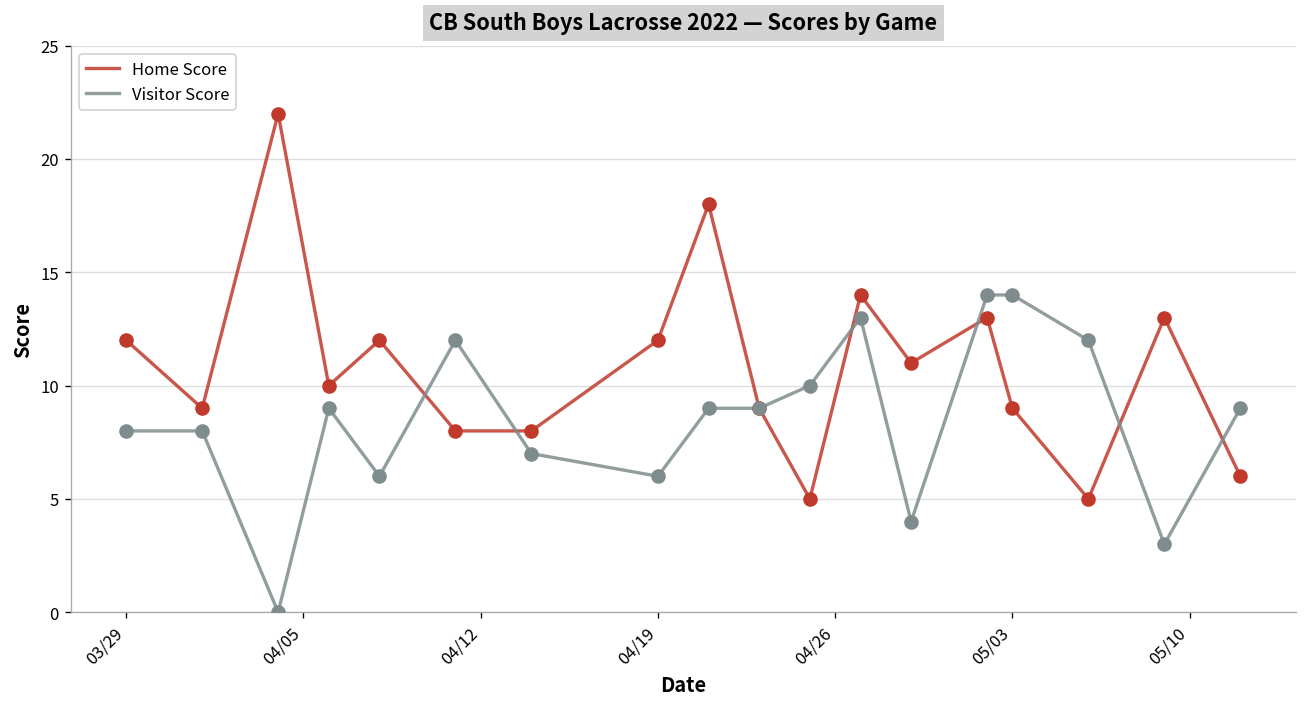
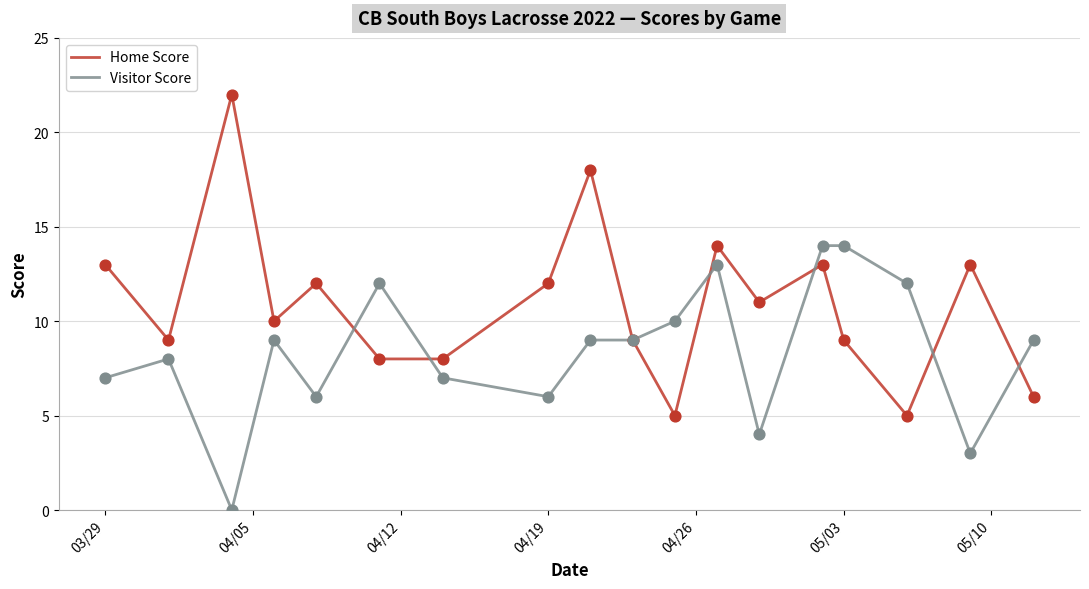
  {
    "Home Score": {
-     "03/29": 12,
+     "03/29": 13,
      "04/19": 12,
      "05/03": 9
    },
    "Visitor Score": {
-     "03/29": 8,
+     "03/29": 7,
      "04/19": 6,
      "05/03": 14
    }
  }
